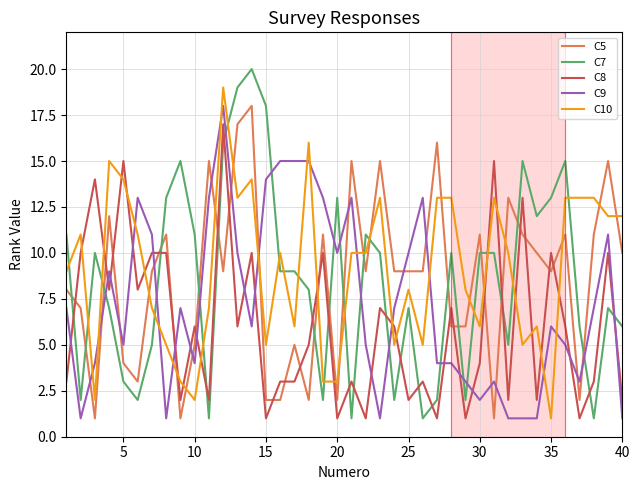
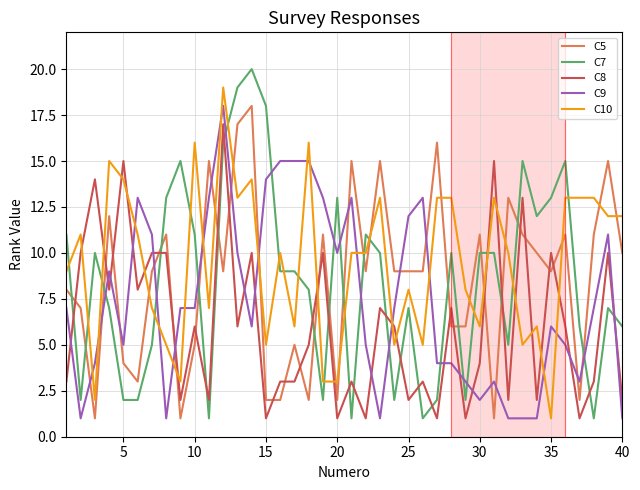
  {
    "C7": {
-     "5": 3,
+     "5": 2,
      "10": 11,
      "15": 18,
      "20": 13,
      "25": 7,
      "30": 10,
      "35": 13,
      "40": 6
    },
    "C9": {
      "5": 5,
-     "10": 4,
+     "10": 7,
      "15": 14,
      "20": 10,
-     "25": 10,
+     "25": 12,
      "30": 2,
      "35": 6,
      "40": 1
    },
    "C10": {
      "5": 14,
-     "10": 2,
+     "10": 16,
      "15": 5,
      "20": 3,
      "25": 8,
      "30": 6,
      "35": 1,
      "40": 12
    }
  }
